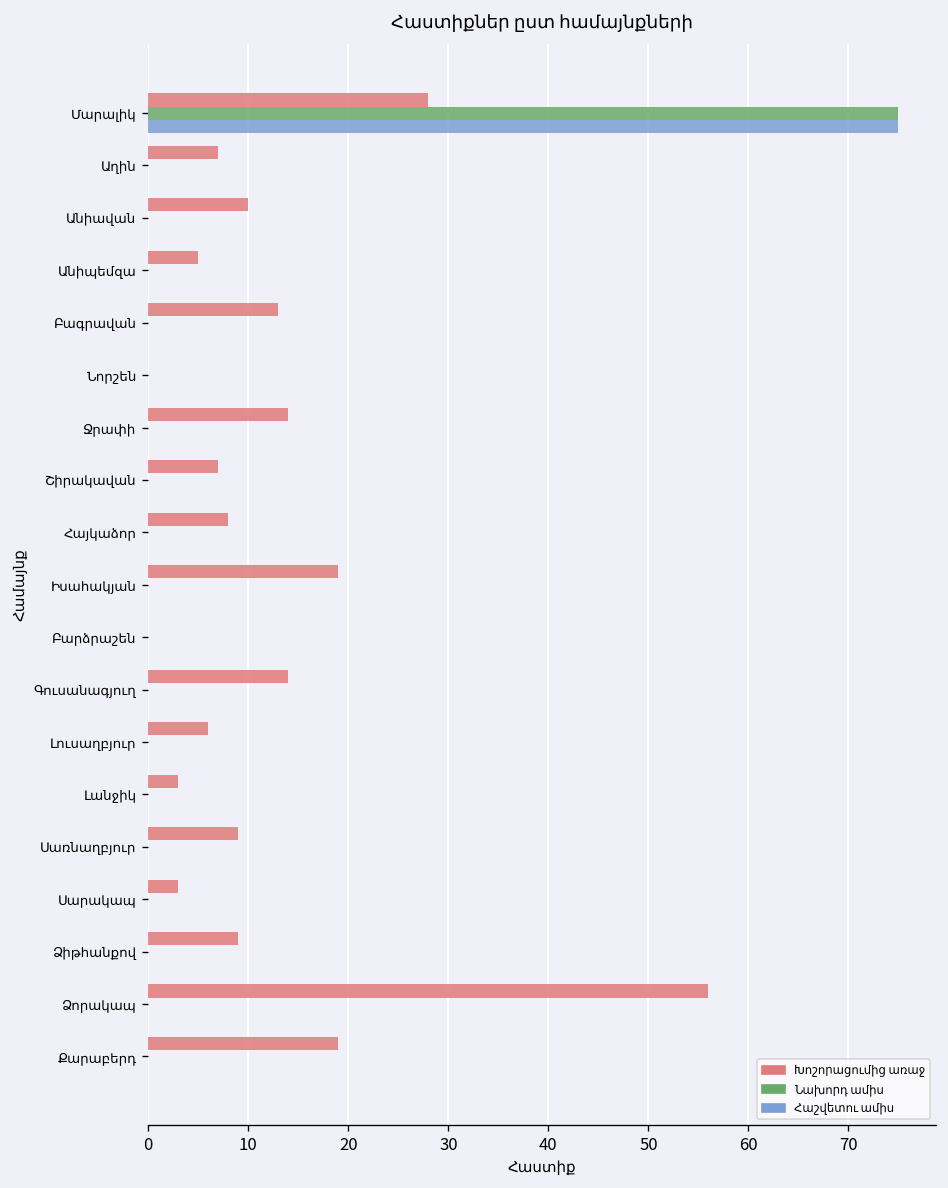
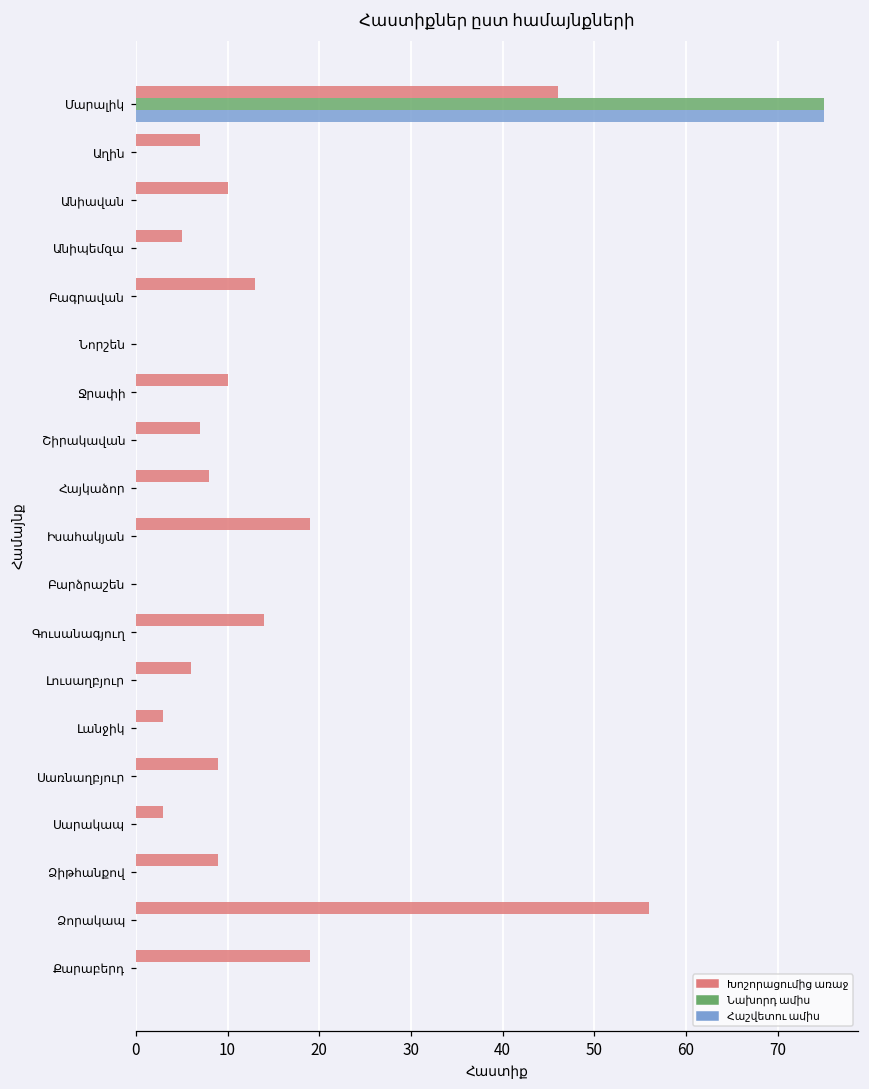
  {
    "Խոշորացումից առաջ": {
-     "Մարալիկ": 28,
+     "Մարալիկ": 46,
      "Աղին": 7,
      "Անիավան": 10,
      "Անիպեմզա": 5,
      "Բագրավան": 13,
      "Նորշեն": 0,
-     "Ջրափի": 14,
+     "Ջրափի": 10,
      "Շիրակավան": 7,
      "Հայկաձոր": 8,
      "Իսահակյան": 19,
      "Բարձրաշեն": 0,
      "Գուսանագյուղ": 14,
      "Լուսաղբյուր": 6,
      "Լանջիկ": 3,
      "Սառնաղբյուր": 9,
      "Սարակապ": 3,
      "Ձիթհանքով": 9,
      "Ձորակապ": 56,
      "Քարաբերդ": 19
    },
    "Նախորդ ամիս": {
      "Մարալիկ": 75,
      "Աղին": 0,
      "Անիավան": 0,
      "Անիպեմզա": 0,
      "Բագրավան": 0,
      "Նորշեն": 0,
      "Ջրափի": 0,
      "Շիրակավան": 0,
      "Հայկաձոր": 0,
      "Իսահակյան": 0,
      "Բարձրաշեն": 0,
      "Գուսանագյուղ": 0,
      "Լուսաղբյուր": 0,
      "Լանջիկ": 0,
      "Սառնաղբյուր": 0,
      "Սարակապ": 0,
      "Ձիթհանքով": 0,
      "Ձորակապ": 0,
      "Քարաբերդ": 0
    },
    "Հաշվետու ամիս": {
      "Մարալիկ": 75,
      "Աղին": 0,
      "Անիավան": 0,
      "Անիպեմզա": 0,
      "Բագրավան": 0,
      "Նորշեն": 0,
      "Ջրափի": 0,
      "Շիրակավան": 0,
      "Հայկաձոր": 0,
      "Իսահակյան": 0,
      "Բարձրաշեն": 0,
      "Գուսանագյուղ": 0,
      "Լուսաղբյուր": 0,
      "Լանջիկ": 0,
      "Սառնաղբյուր": 0,
      "Սարակապ": 0,
      "Ձիթհանքով": 0,
      "Ձորակապ": 0,
      "Քարաբերդ": 0
    }
  }
